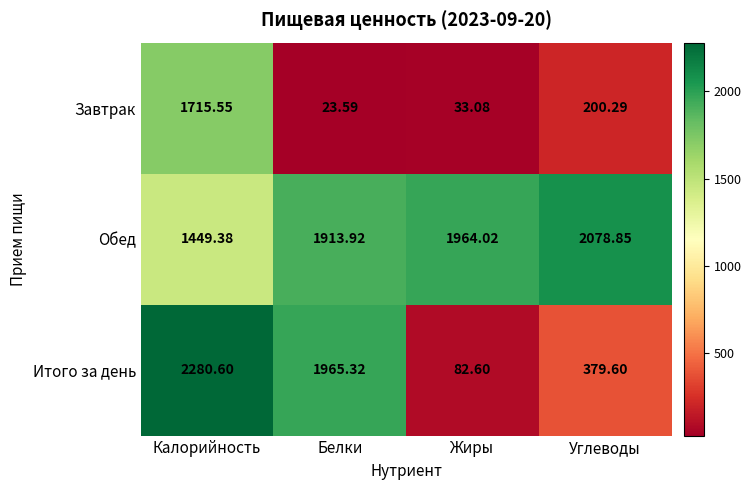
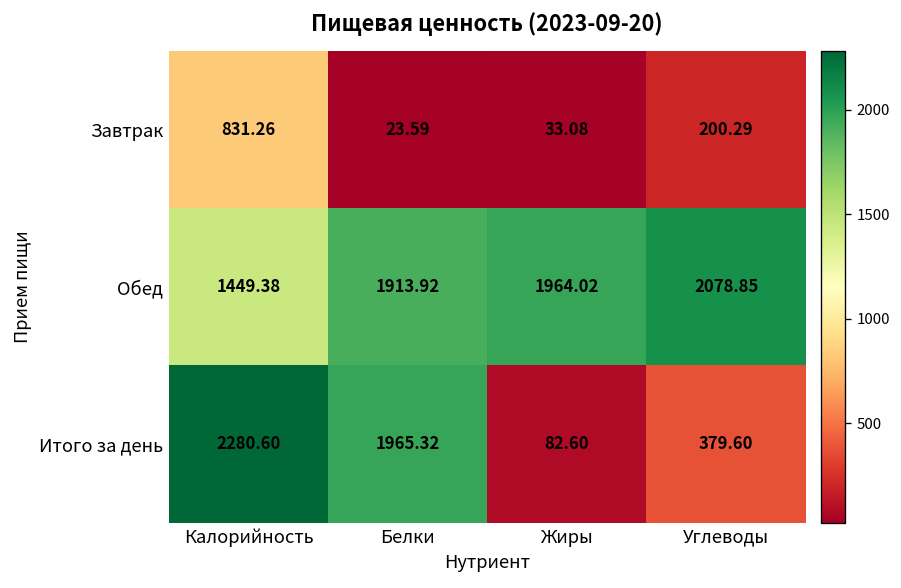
  {
    "Завтрак": {
-     "Калорийность": 1715.55,
+     "Калорийность": 831.26,
      "Белки": 23.59,
      "Жиры": 33.08,
      "Углеводы": 200.29
    },
    "Обед": {
      "Калорийность": 1449.38,
      "Белки": 1913.92,
      "Жиры": 1964.02,
      "Углеводы": 2078.85
    },
    "Итого за день": {
      "Калорийность": 2280.60,
      "Белки": 1965.32,
      "Жиры": 82.60,
      "Углеводы": 379.60
    }
  }
